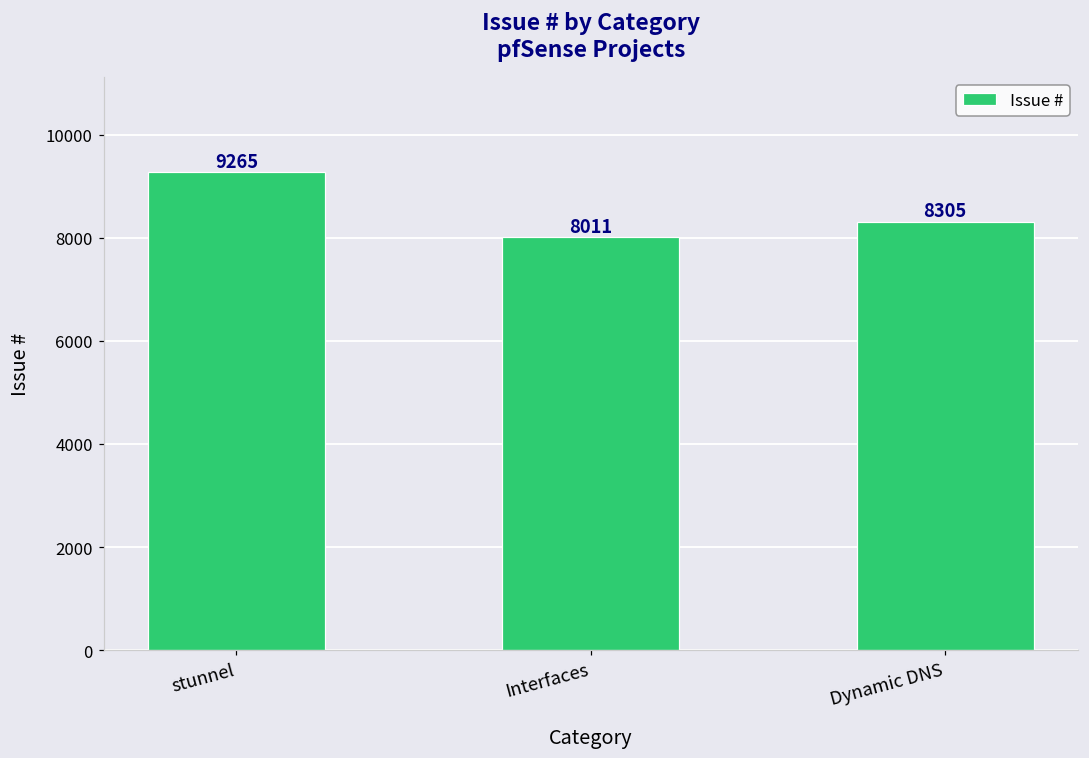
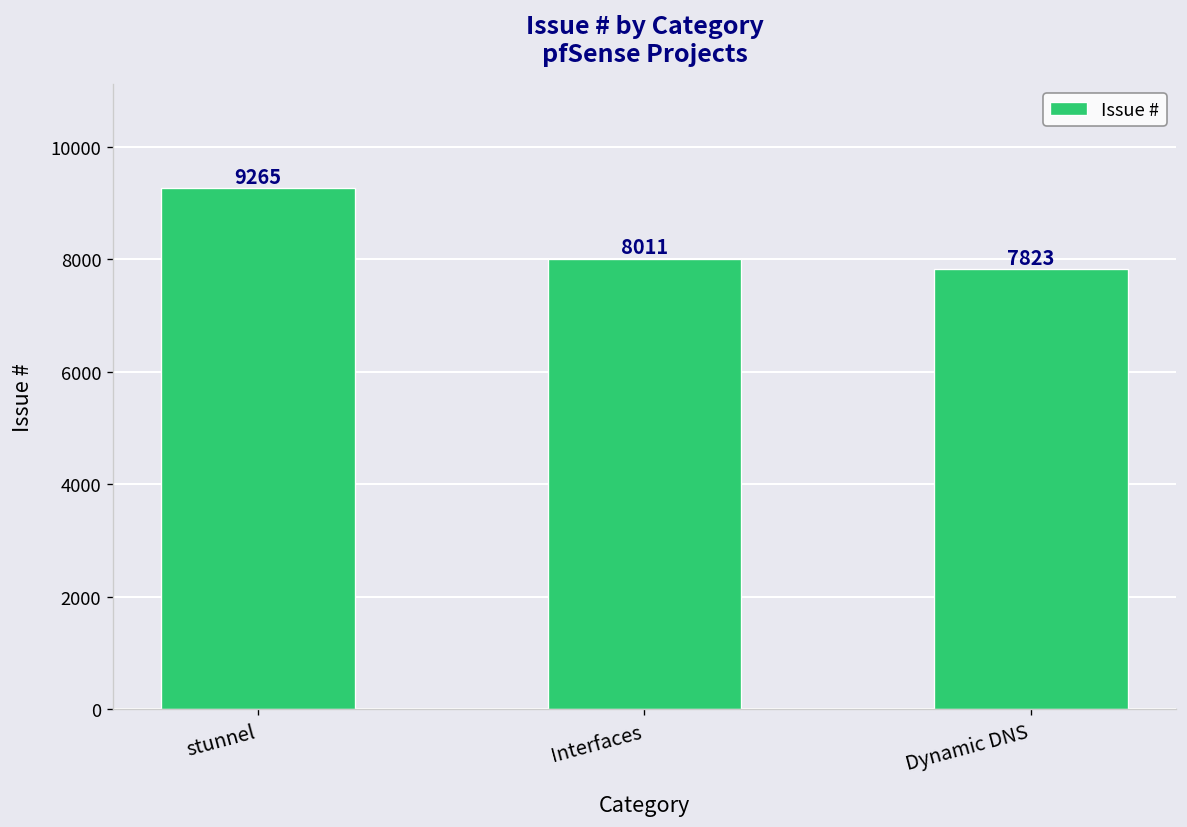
  {
    "stunnel": 9265,
    "Interfaces": 8011,
-   "Dynamic DNS": 8305
+   "Dynamic DNS": 7823
  }
